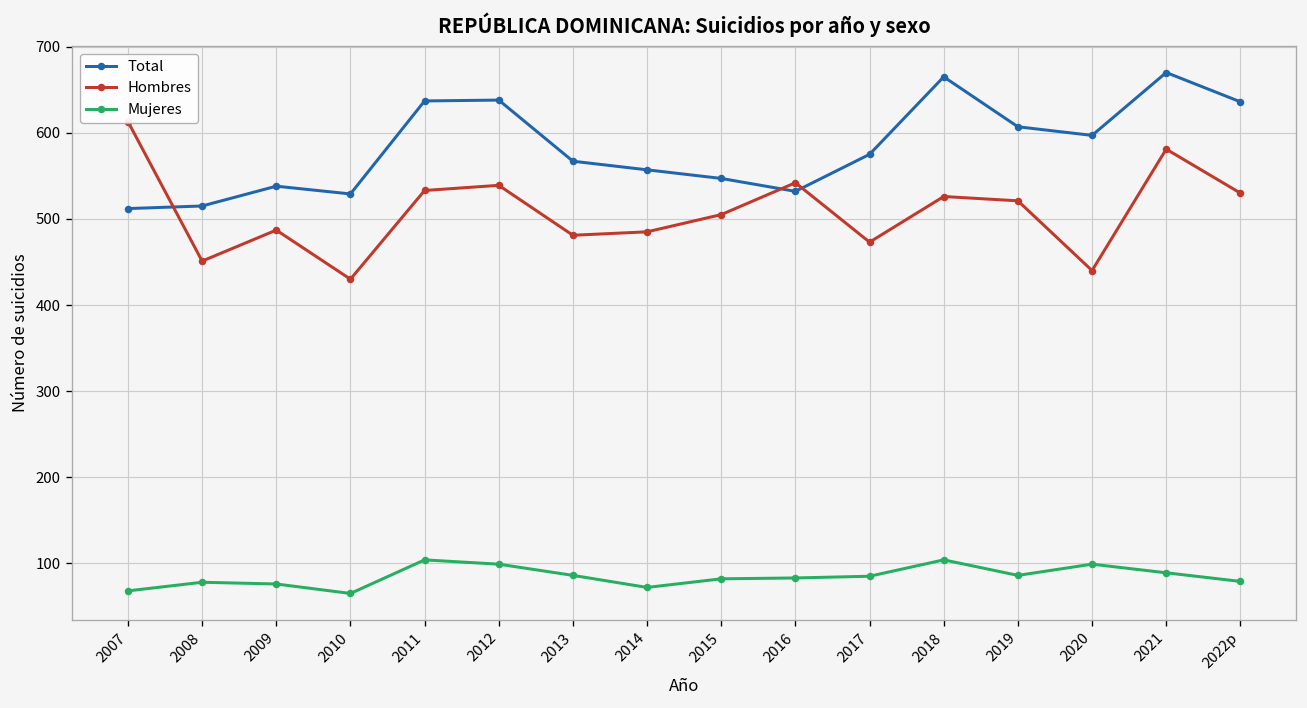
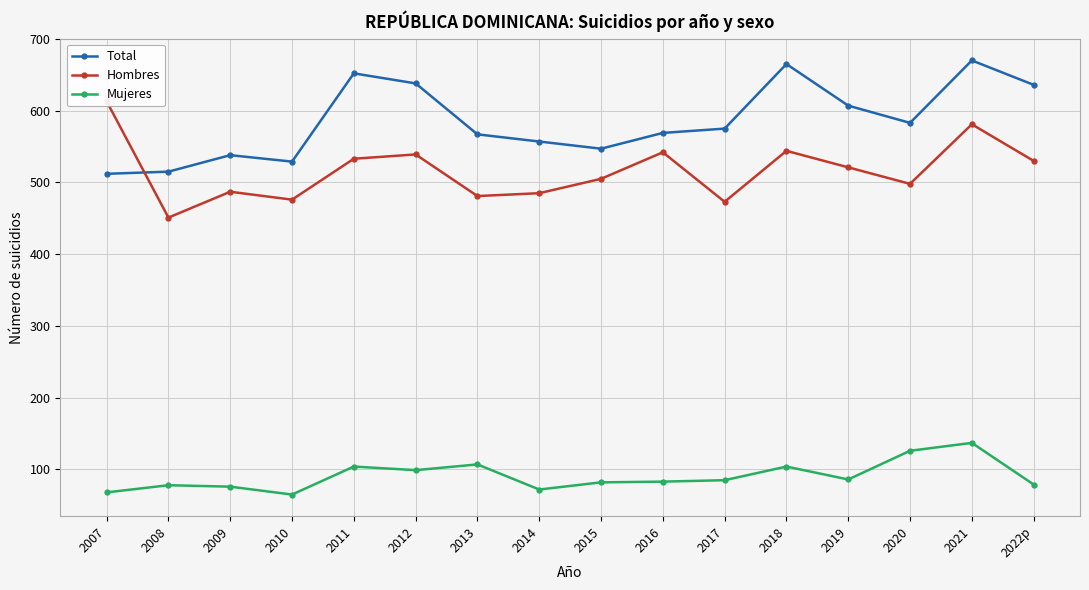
  {
    "Total": {
      "2007": 510,
      "2008": 520,
      "2009": 540,
      "2010": 530,
-     "2011": 640,
+     "2011": 650,
      "2012": 640,
      "2013": 570,
      "2014": 560,
      "2015": 550,
-     "2016": 530,
+     "2016": 570,
      "2017": 580,
      "2018": 670,
      "2019": 610,
-     "2020": 600,
+     "2020": 580,
      "2021": 670,
      "2022p": 640
    },
    "Hombres": {
      "2008": 450,
      "2009": 490,
-     "2010": 430,
+     "2010": 480,
      "2011": 530,
      "2012": 540,
      "2013": 480,
      "2014": 490,
      "2015": 510,
      "2016": 540,
      "2017": 470,
-     "2018": 530,
+     "2018": 540,
      "2019": 520,
-     "2020": 440,
+     "2020": 500,
      "2021": 580,
      "2022p": 530
    },
    "Mujeres": {
      "2007": 70,
      "2008": 80,
      "2009": 80,
      "2010": 70,
      "2011": 100,
      "2012": 100,
-     "2013": 90,
+     "2013": 110,
      "2014": 70,
      "2015": 80,
      "2016": 80,
      "2017": 90,
      "2018": 100,
      "2019": 90,
-     "2020": 100,
-     "2021": 90,
+     "2020": 130,
+     "2021": 140,
      "2022p": 80
    }
  }
